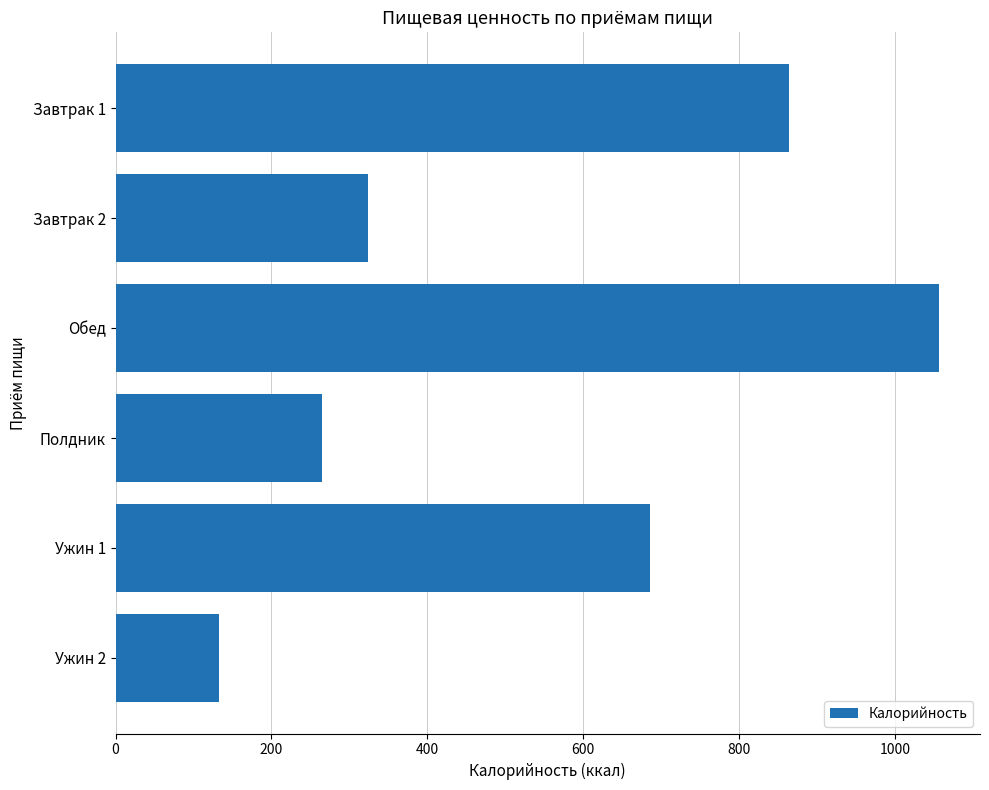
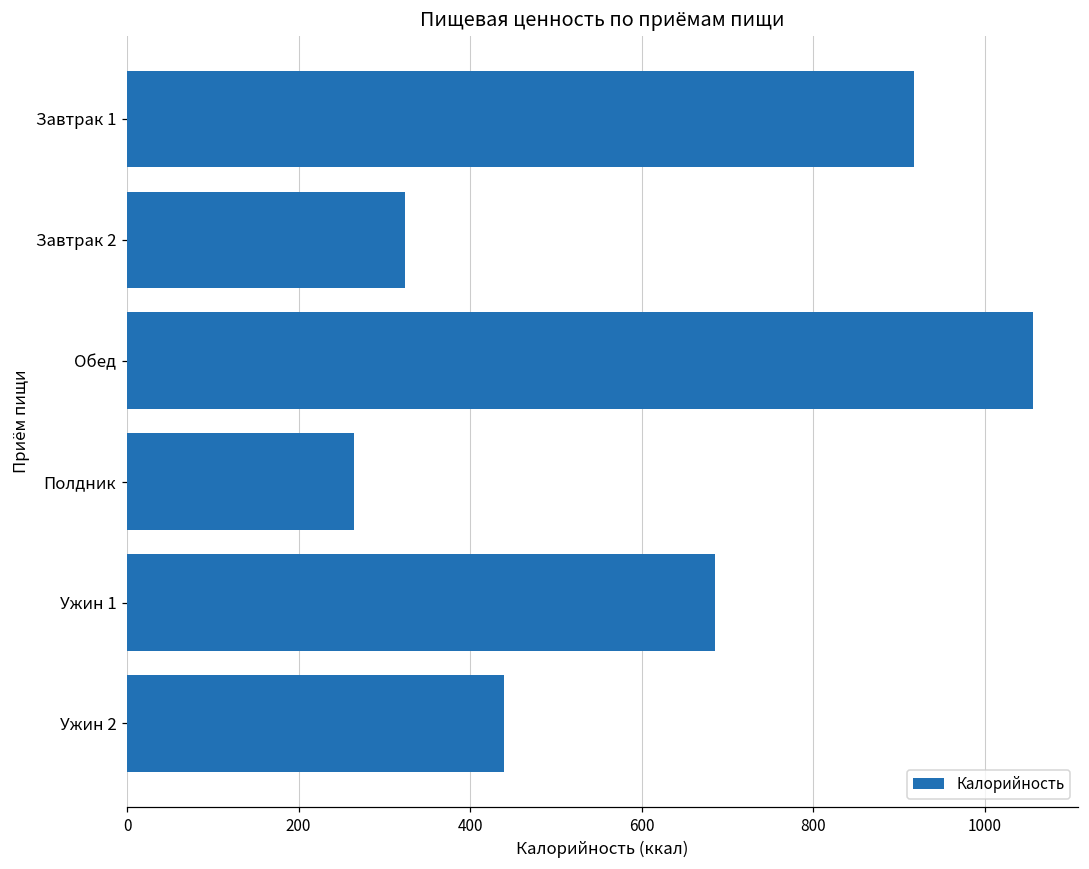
  {
-   "Завтрак 1": 860,
+   "Завтрак 1": 920,
    "Завтрак 2": 320,
    "Обед": 1060,
    "Полдник": 270,
    "Ужин 1": 690,
-   "Ужин 2": 130
+   "Ужин 2": 440
  }
